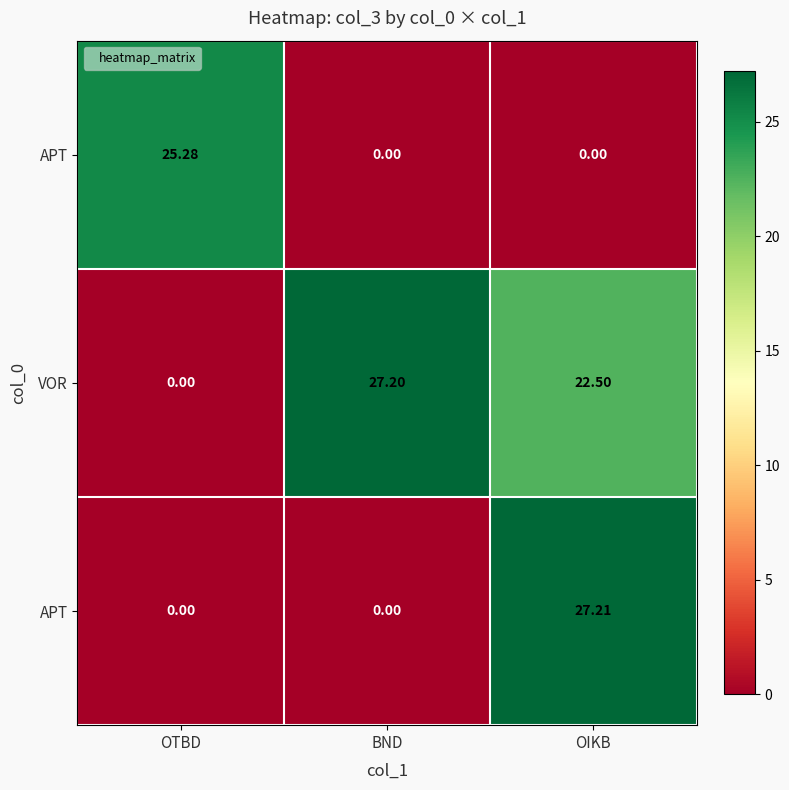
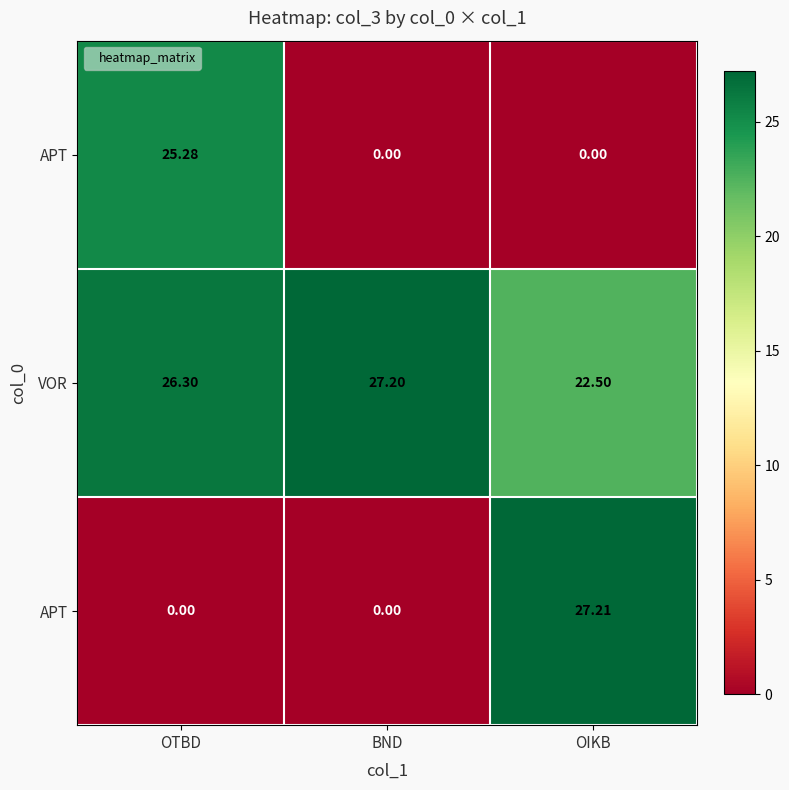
  {
    "VOR": {
-     "OTBD": 0.00,
+     "OTBD": 26.30,
      "BND": 27.20,
      "OIKB": 22.50
    }
  }
